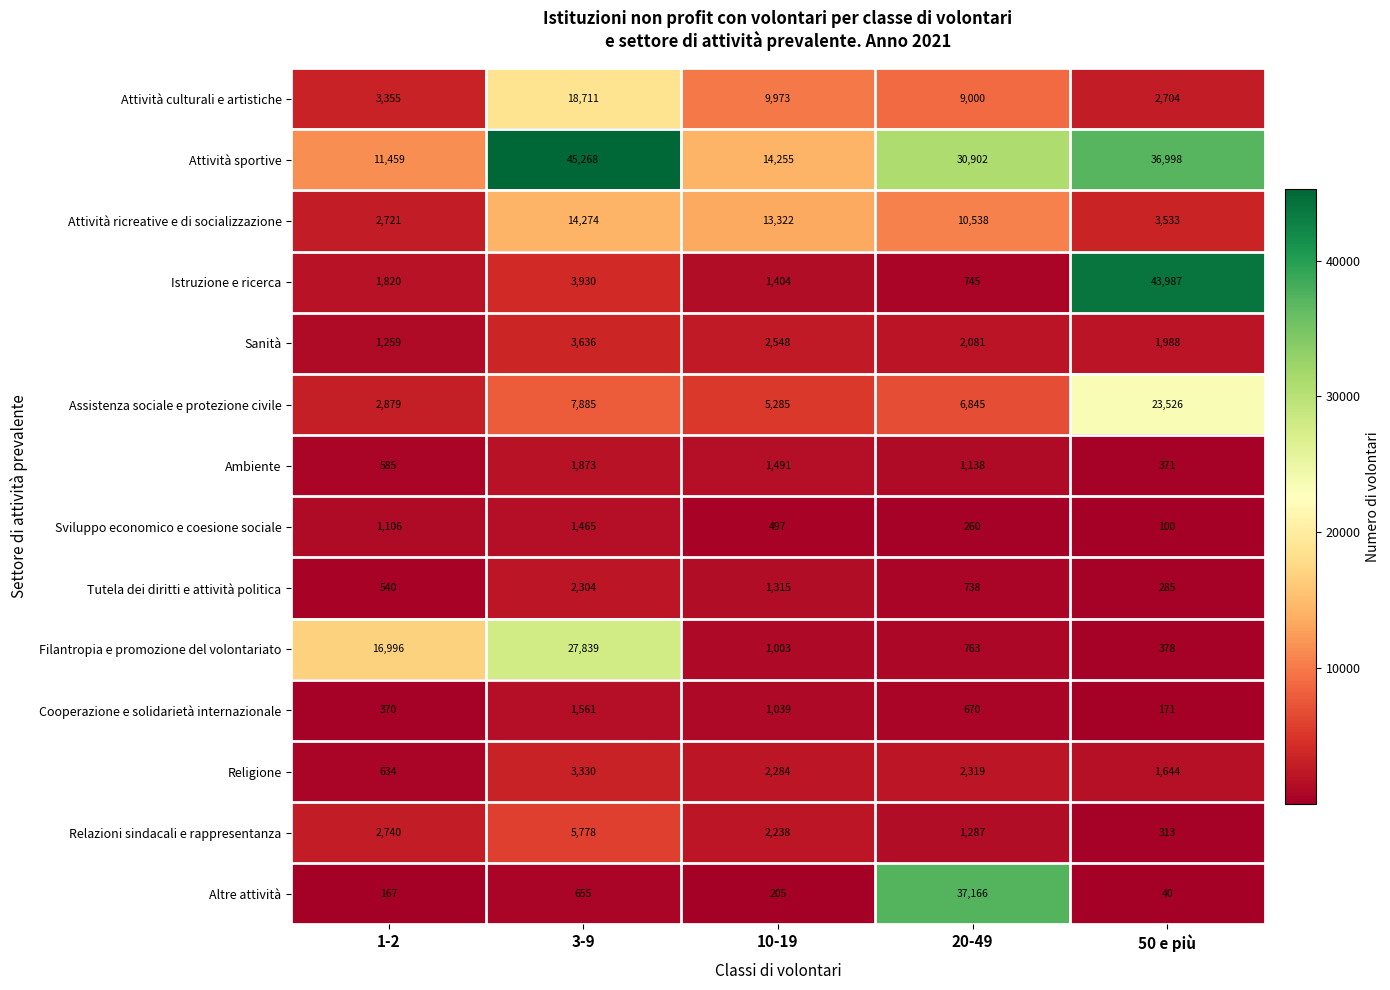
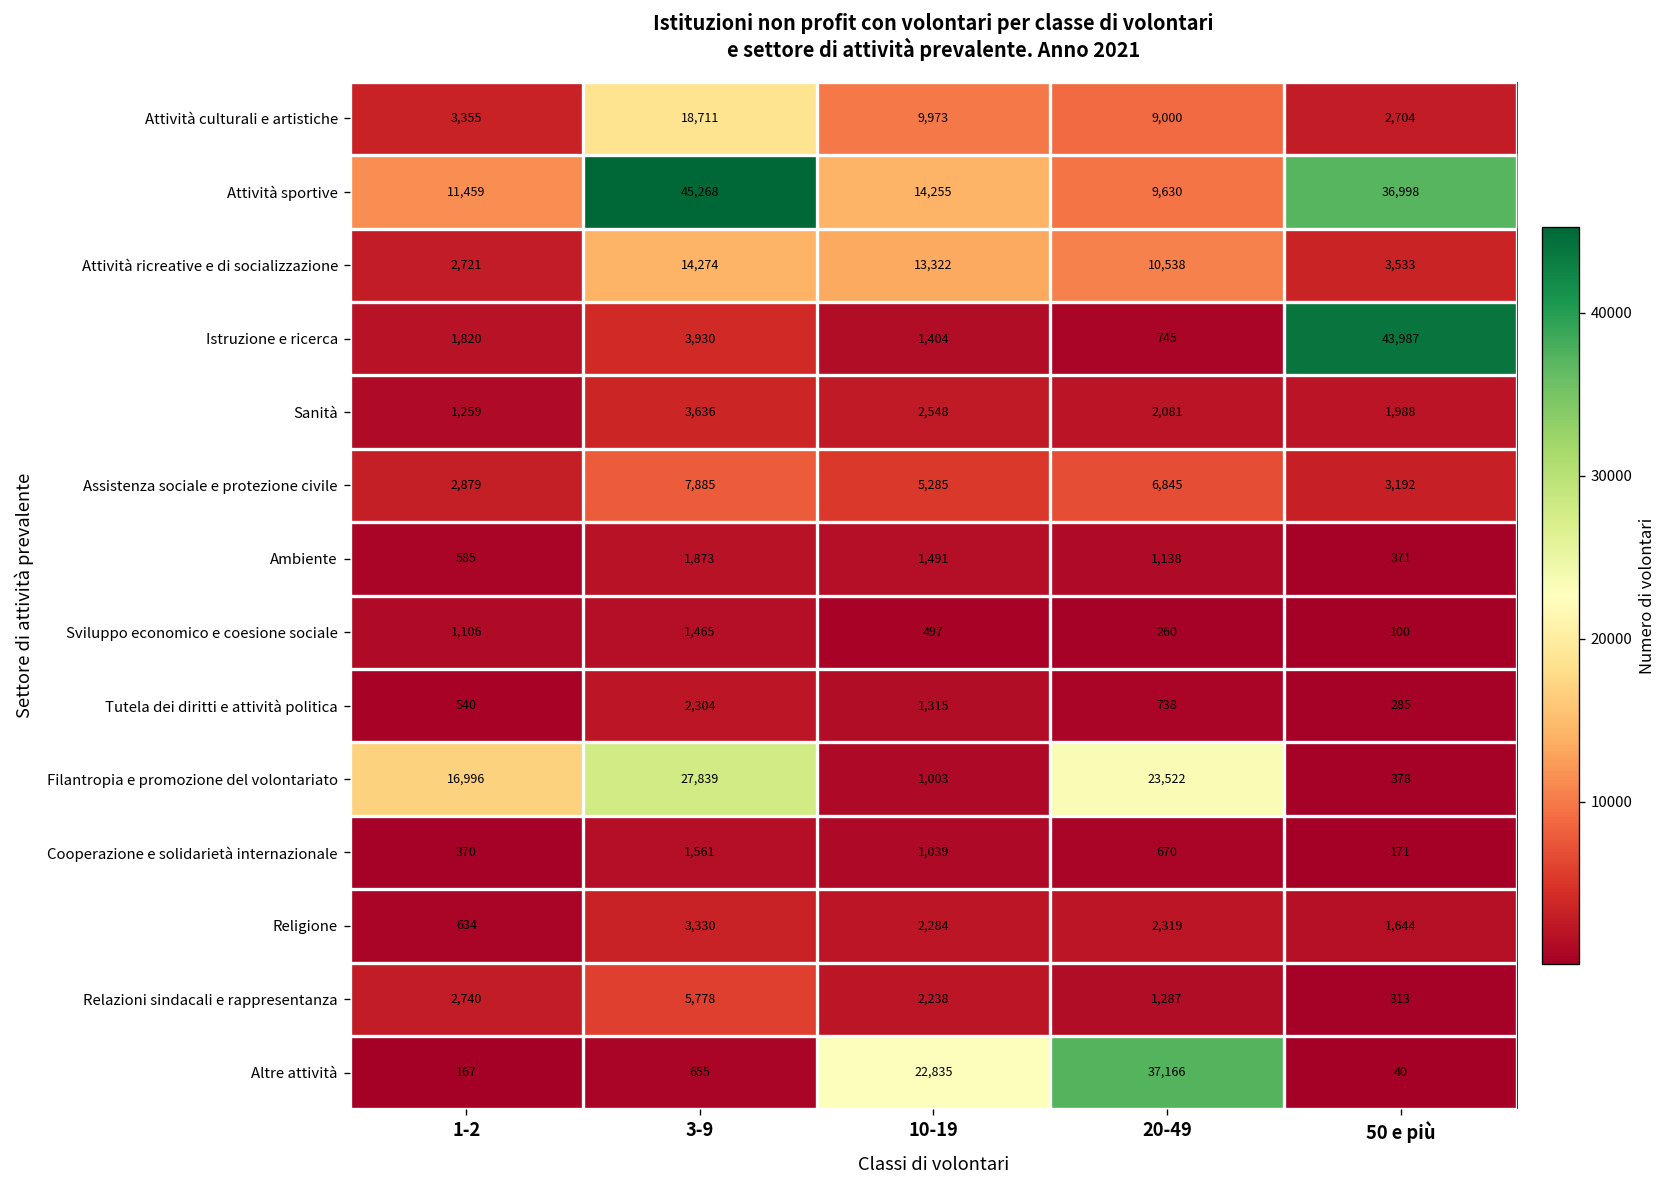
  {
    "Attività culturali e artistiche": {
      "1-2": "3,355",
      "3-9": "18,711",
      "10-19": "9,973",
      "20-49": "9,000",
      "50 e più": "2,704"
    },
    "Attività sportive": {
      "1-2": "11,459",
      "3-9": "45,268",
      "10-19": "14,255",
-     "20-49": "30,902",
+     "20-49": "9,630",
      "50 e più": "36,998"
    },
    "Attività ricreative e di socializzazione": {
      "1-2": "2,721",
      "3-9": "14,274",
      "10-19": "13,322",
      "20-49": "10,538",
      "50 e più": "3,533"
    },
    "Istruzione e ricerca": {
      "1-2": "1,820",
      "3-9": "3,930",
      "10-19": "1,404",
      "20-49": "745",
      "50 e più": "43,987"
    },
    "Sanità": {
      "1-2": "1,259",
      "3-9": "3,636",
      "10-19": "2,548",
      "20-49": "2,081",
      "50 e più": "1,988"
    },
    "Assistenza sociale e protezione civile": {
      "1-2": "2,879",
      "3-9": "7,885",
      "10-19": "5,285",
      "20-49": "6,845",
-     "50 e più": "23,526"
+     "50 e più": "3,192"
    },
    "Ambiente": {
      "1-2": "585",
      "3-9": "1,873",
      "10-19": "1,491",
      "20-49": "1,138",
      "50 e più": "371"
    },
    "Sviluppo economico e coesione sociale": {
      "1-2": "1,106",
      "3-9": "1,465",
      "10-19": "497",
      "20-49": "260",
      "50 e più": "100"
    },
    "Tutela dei diritti e attività politica": {
      "1-2": "540",
      "3-9": "2,304",
      "10-19": "1,315",
      "20-49": "738",
      "50 e più": "285"
    },
    "Filantropia e promozione del volontariato": {
      "1-2": "16,996",
      "3-9": "27,839",
      "10-19": "1,003",
-     "20-49": "763",
+     "20-49": "23,522",
      "50 e più": "378"
    },
    "Cooperazione e solidarietà internazionale": {
      "1-2": "370",
      "3-9": "1,561",
      "10-19": "1,039",
      "20-49": "670",
      "50 e più": "171"
    },
    "Religione": {
      "1-2": "634",
      "3-9": "3,330",
      "10-19": "2,284",
      "20-49": "2,319",
      "50 e più": "1,644"
    },
    "Relazioni sindacali e rappresentanza": {
      "1-2": "2,740",
      "3-9": "5,778",
      "10-19": "2,238",
      "20-49": "1,287",
      "50 e più": "313"
    },
    "Altre attività": {
      "1-2": "167",
      "3-9": "655",
-     "10-19": "205",
+     "10-19": "22,835",
      "20-49": "37,166",
      "50 e più": "40"
    }
  }
